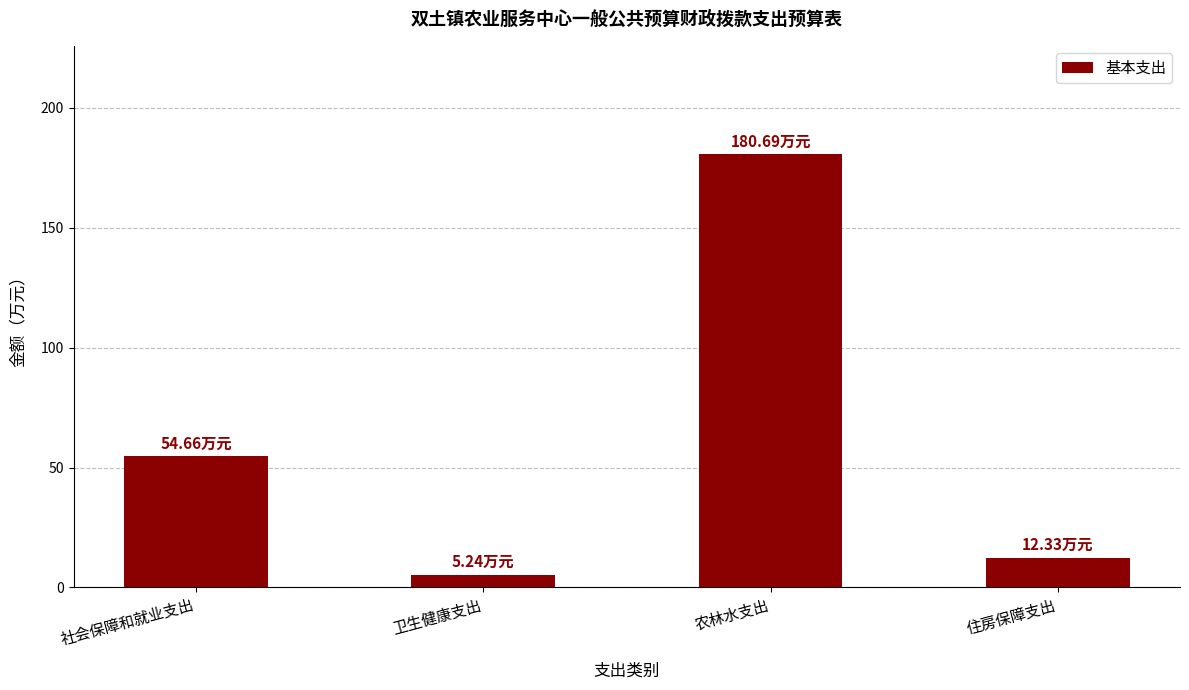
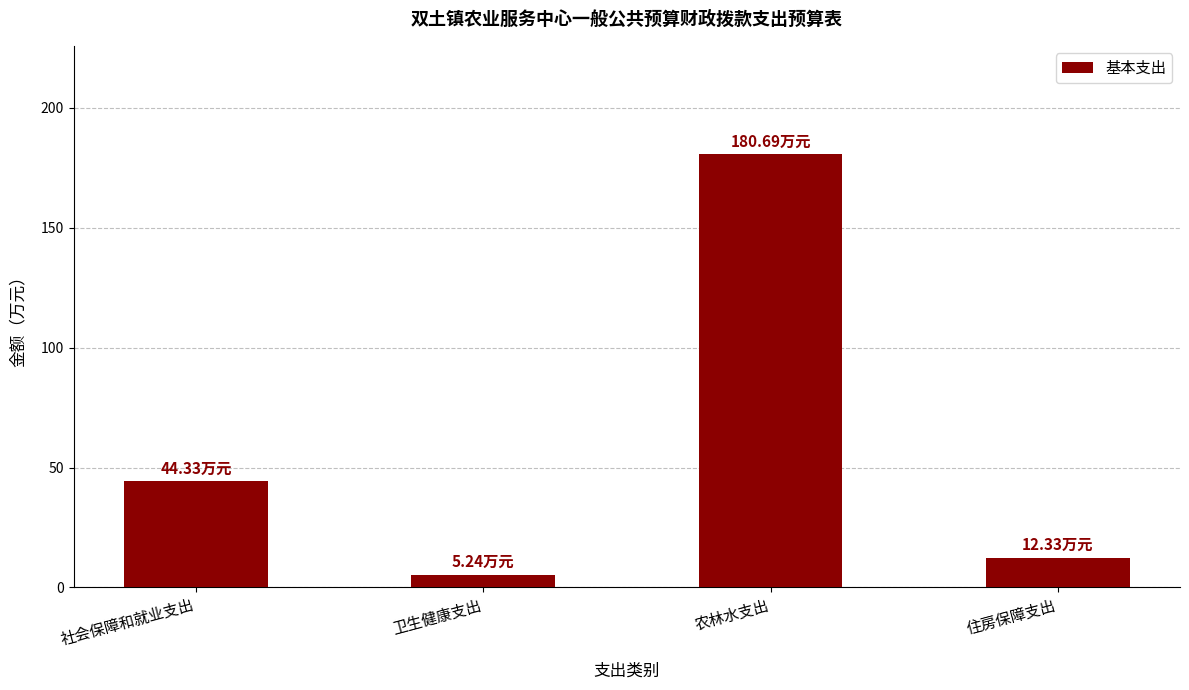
  {
-   "社会保障和就业支出": 54.66,
+   "社会保障和就业支出": 44.33,
    "卫生健康支出": 5.24,
    "农林水支出": 180.69,
    "住房保障支出": 12.33
  }
